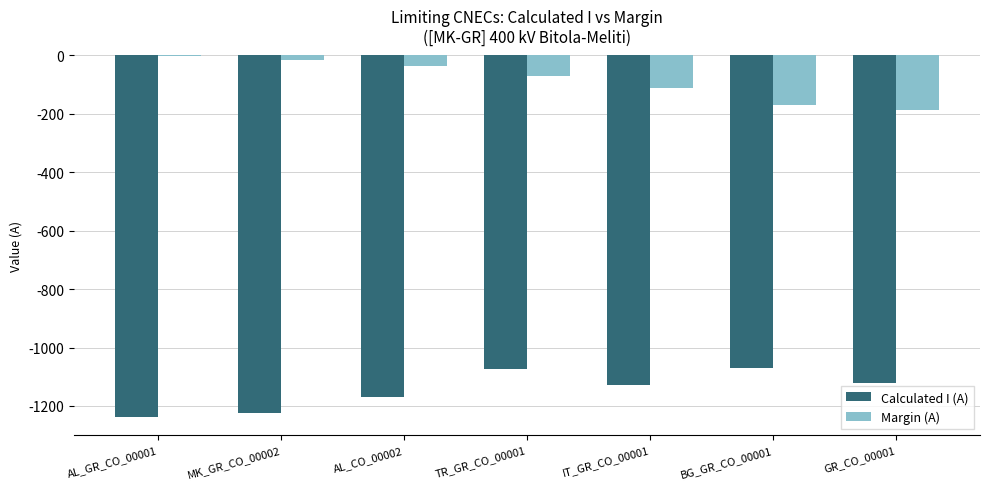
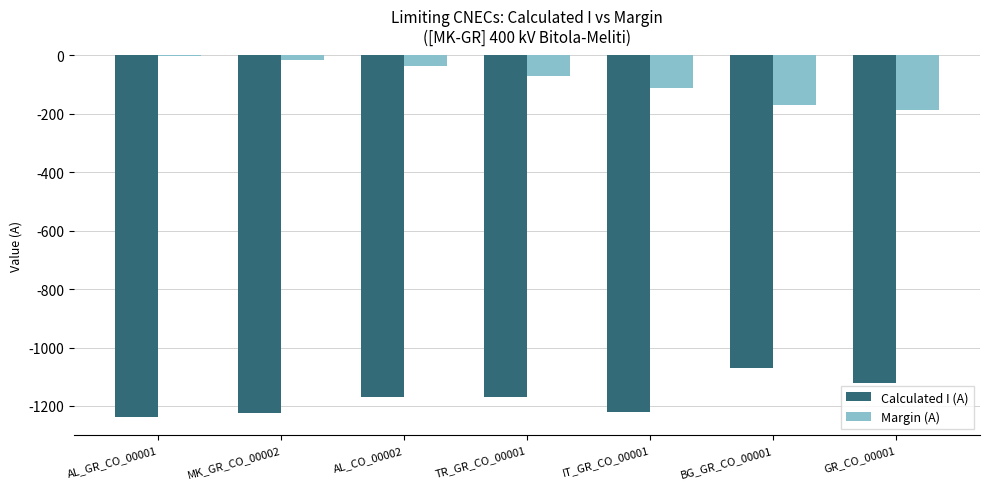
  {
    "Calculated I (A)": {
      "AL_GR_CO_00001": -1240,
      "MK_GR_CO_00002": -1230,
      "AL_CO_00002": -1170,
-     "TR_GR_CO_00001": -1070,
-     "IT_GR_CO_00001": -1130,
+     "TR_GR_CO_00001": -1170,
+     "IT_GR_CO_00001": -1220,
      "BG_GR_CO_00001": -1070,
      "GR_CO_00001": -1120
    },
    "Margin (A)": {
      "MK_GR_CO_00002": -20,
      "AL_CO_00002": -40,
      "TR_GR_CO_00001": -70,
      "IT_GR_CO_00001": -110,
      "BG_GR_CO_00001": -170,
      "GR_CO_00001": -190
    }
  }
